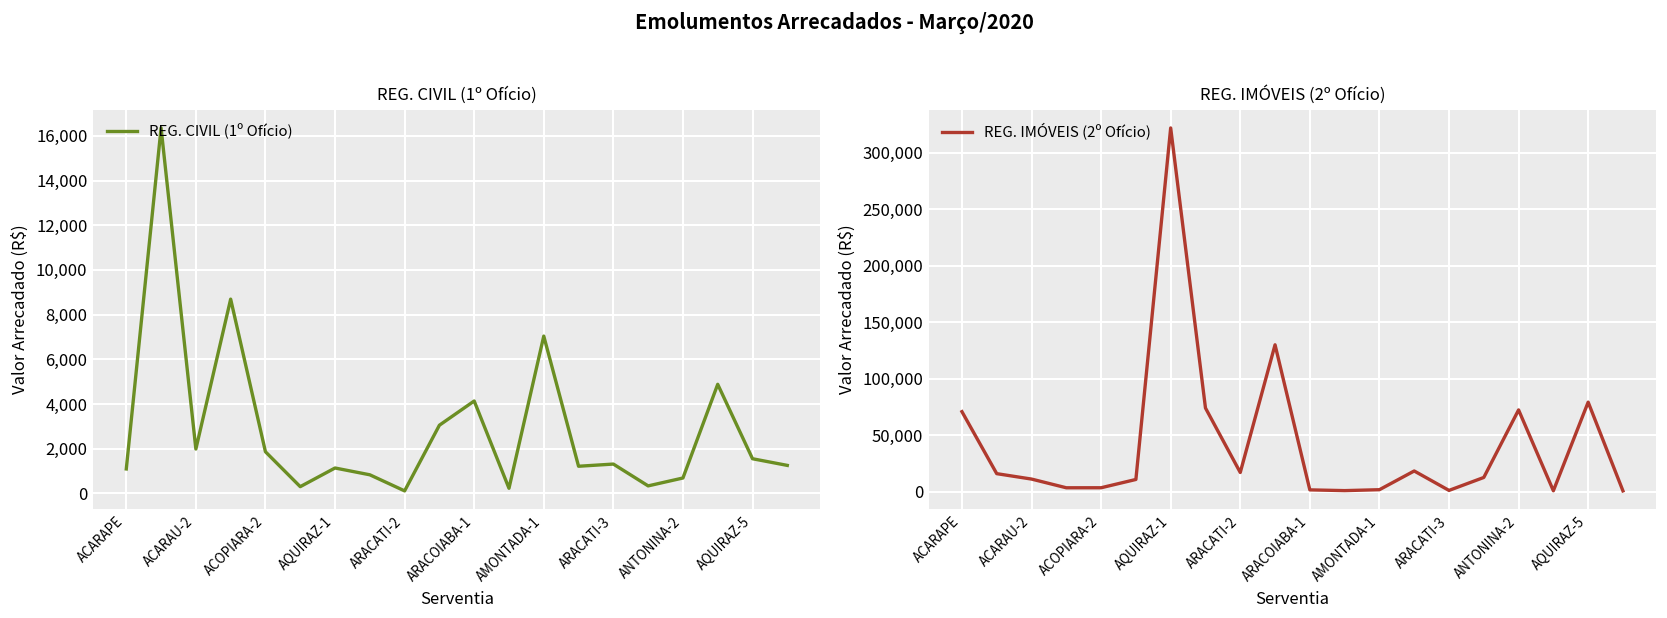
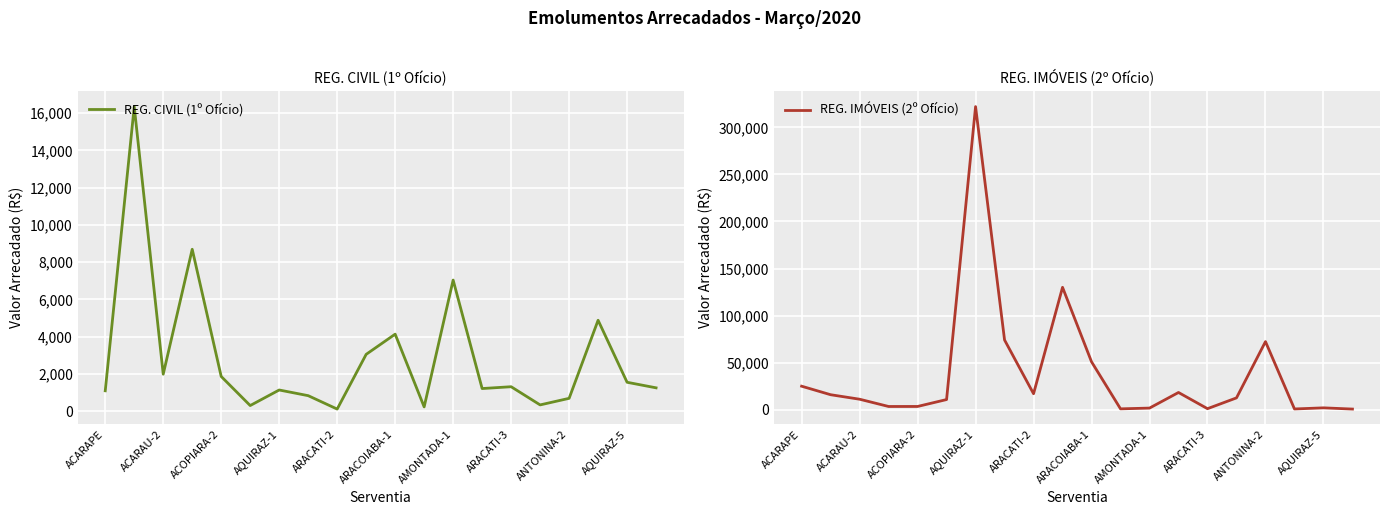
  {
    "REG. CIVIL (1º Ofício)": {
      "ACARAPE": "1,100",
      "ACARAU-2": "2,000",
      "ACOPIARA-2": "1,900",
      "AQUIRAZ-1": "1,100",
      "ARACATI-2": "100",
      "ARACOIABA-1": "4,100",
      "AMONTADA-1": "7,000",
      "ARACATI-3": "1,300",
      "ANTONINA-2": "700",
      "AQUIRAZ-5": "1,600"
    },
    "REG. IMÓVEIS (2º Ofício)": {
-     "ACARAPE": "70,000",
+     "ACARAPE": "20,000",
      "ACARAU-2": "10,000",
      "ACOPIARA-2": "0",
      "AQUIRAZ-1": "320,000",
      "ARACATI-2": "20,000",
-     "ARACOIABA-1": "0",
+     "ARACOIABA-1": "50,000",
      "AMONTADA-1": "0",
      "ARACATI-3": "0",
      "ANTONINA-2": "70,000",
-     "AQUIRAZ-5": "80,000"
+     "AQUIRAZ-5": "0"
    }
  }
